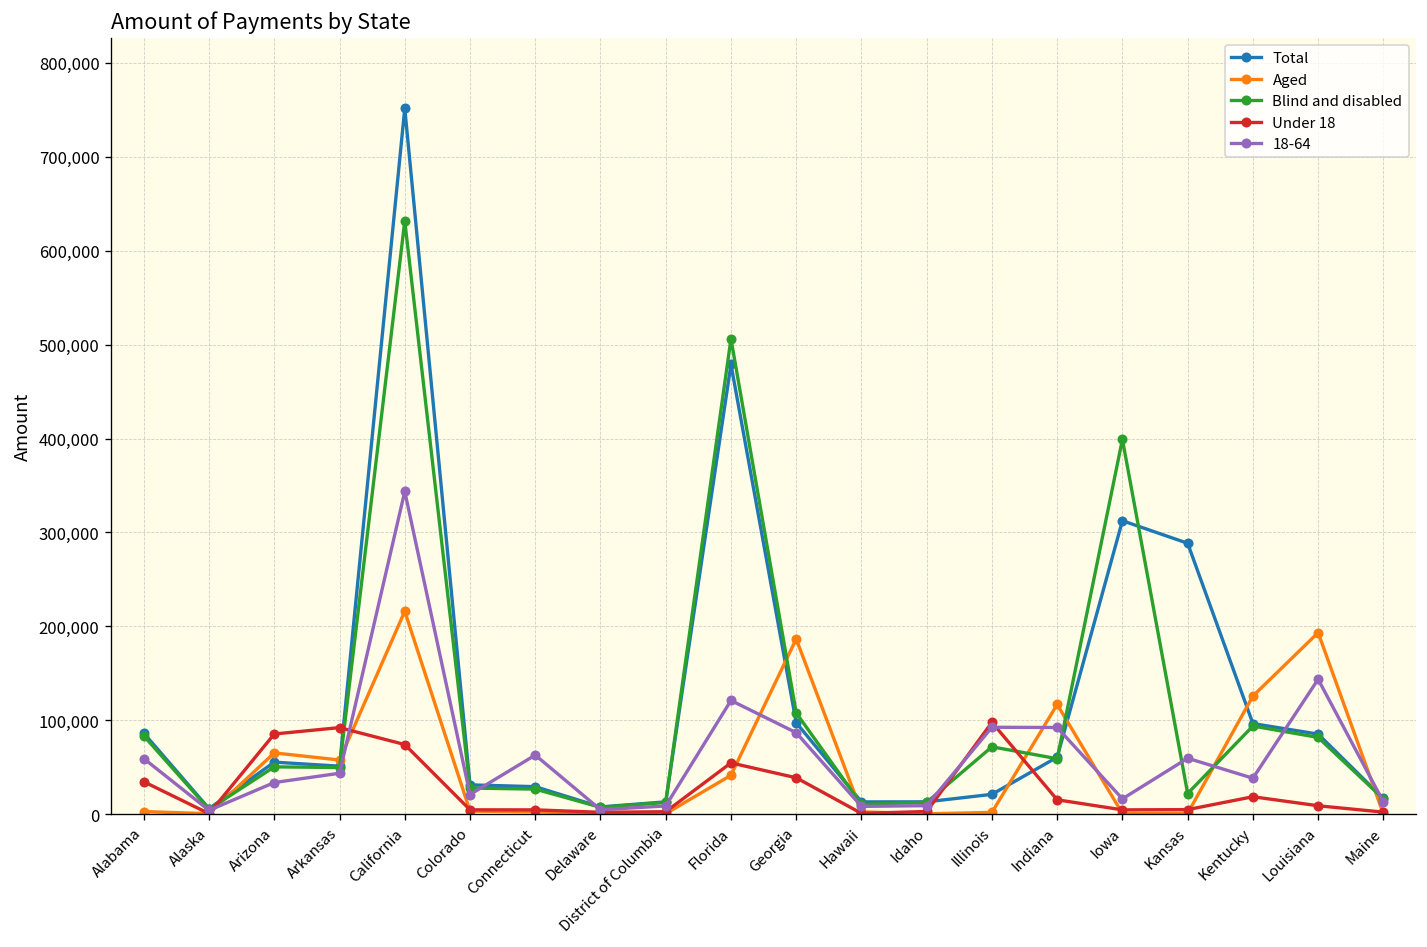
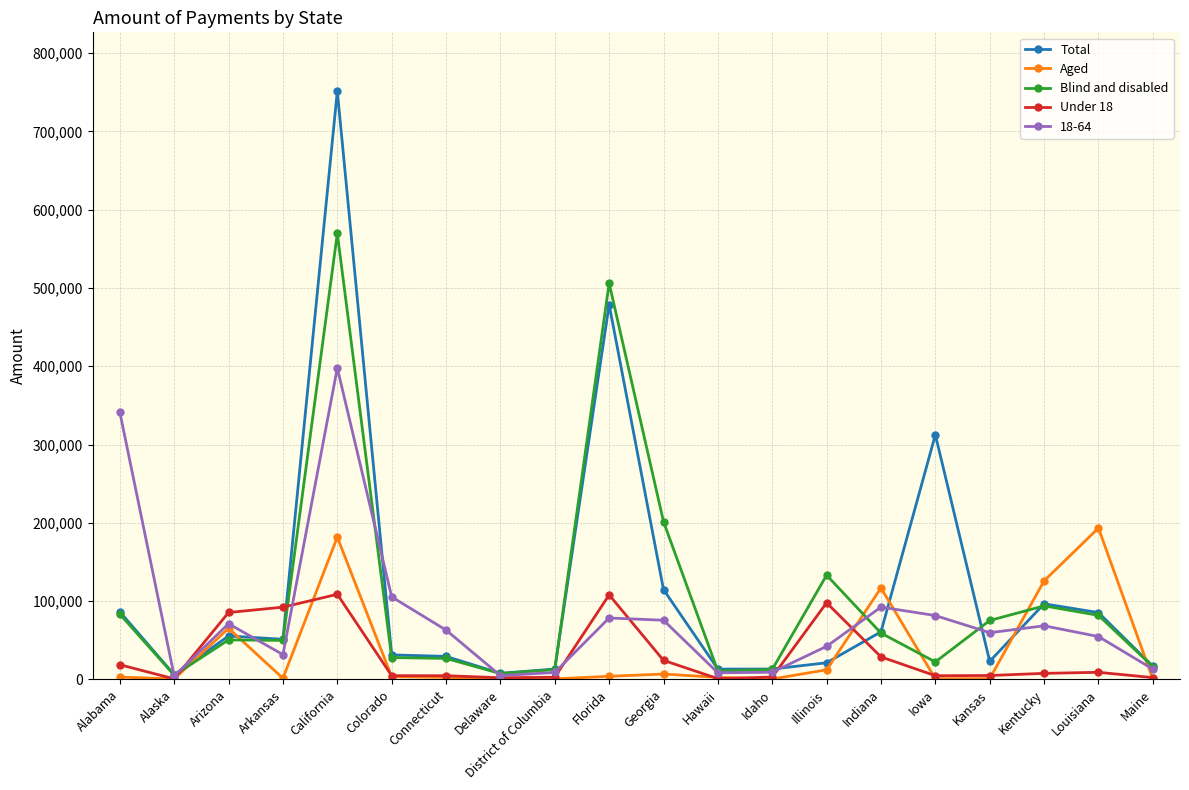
  {
    "Total": {
      "Arizona": "60,000",
      "California": "750,000",
      "Colorado": "30,000",
      "Florida": "480,000",
-     "Georgia": "100,000",
+     "Georgia": "110,000",
      "Illinois": "20,000",
      "Iowa": "310,000",
-     "Kansas": "290,000",
+     "Kansas": "20,000",
      "Louisiana": "90,000"
    },
    "Aged": {
      "Alabama": "0",
      "Arizona": "70,000",
-     "Arkansas": "60,000",
-     "California": "220,000",
-     "Florida": "40,000",
-     "Georgia": "190,000",
-     "Illinois": "0",
+     "Arkansas": "0",
+     "California": "180,000",
+     "Florida": "0",
+     "Georgia": "10,000",
+     "Illinois": "10,000",
      "Indiana": "120,000",
      "Iowa": "0",
      "Kansas": "0",
      "Kentucky": "130,000",
      "Louisiana": "190,000"
    },
    "Blind and disabled": {
      "Arizona": "50,000",
-     "California": "630,000",
+     "California": "570,000",
      "Colorado": "30,000",
      "Florida": "510,000",
-     "Georgia": "110,000",
-     "Illinois": "70,000",
-     "Iowa": "400,000",
-     "Kansas": "20,000",
+     "Georgia": "200,000",
+     "Illinois": "130,000",
+     "Iowa": "20,000",
+     "Kansas": "80,000",
      "Louisiana": "80,000"
    },
    "Under 18": {
-     "Alabama": "30,000",
+     "Alabama": "20,000",
      "Arizona": "90,000",
      "Arkansas": "90,000",
-     "California": "70,000",
-     "Florida": "50,000",
-     "Georgia": "40,000",
+     "California": "110,000",
+     "Florida": "110,000",
+     "Georgia": "20,000",
      "Illinois": "100,000",
-     "Indiana": "20,000",
+     "Indiana": "30,000",
      "Iowa": "0",
      "Kansas": "10,000",
-     "Kentucky": "20,000",
+     "Kentucky": "10,000",
      "Louisiana": "10,000"
    },
    "18-64": {
-     "Alabama": "60,000",
-     "Arizona": "30,000",
-     "Arkansas": "40,000",
-     "California": "340,000",
-     "Colorado": "20,000",
+     "Alabama": "340,000",
+     "Arizona": "70,000",
+     "Arkansas": "30,000",
+     "California": "400,000",
+     "Colorado": "110,000",
      "Connecticut": "60,000",
      "District of Columbia": "10,000",
-     "Florida": "120,000",
-     "Georgia": "90,000",
+     "Florida": "80,000",
+     "Georgia": "80,000",
      "Idaho": "10,000",
-     "Illinois": "90,000",
+     "Illinois": "40,000",
      "Indiana": "90,000",
-     "Iowa": "20,000",
+     "Iowa": "80,000",
      "Kansas": "60,000",
-     "Kentucky": "40,000",
-     "Louisiana": "140,000",
+     "Kentucky": "70,000",
+     "Louisiana": "50,000",
      "Maine": "10,000"
    }
  }
